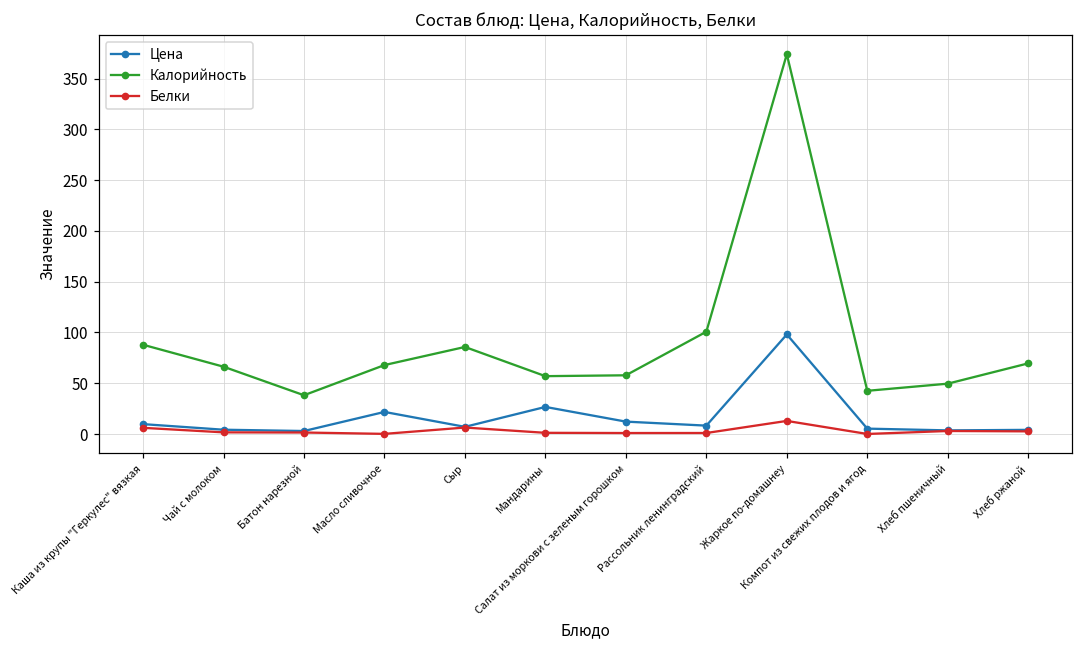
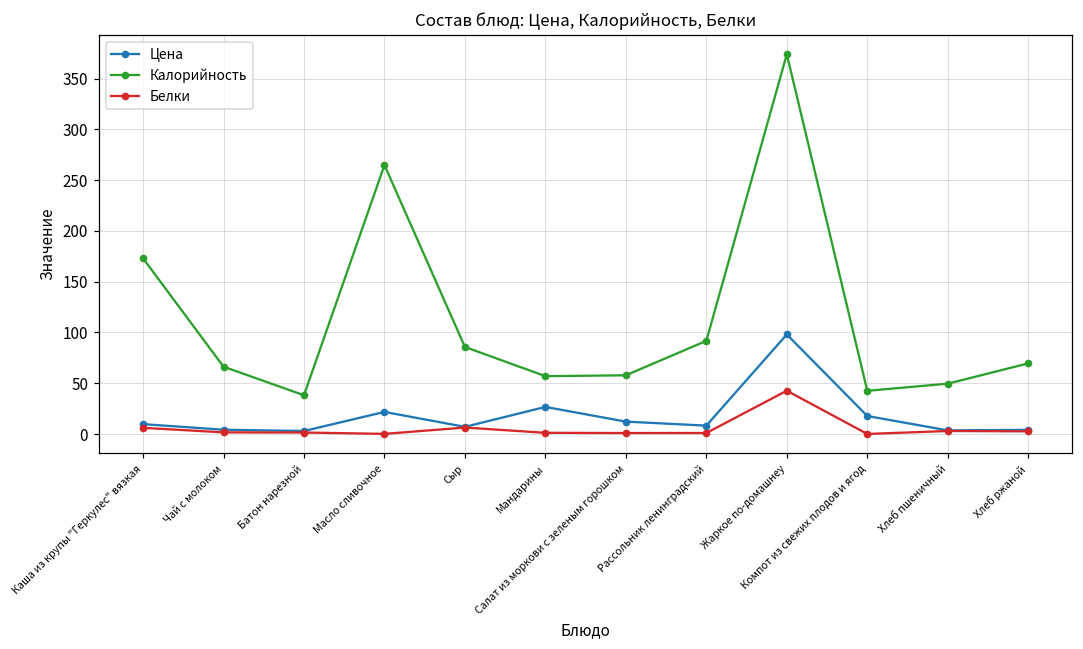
  {
    "Цена": {
      "Каша из крупы \"Геркулес\" вязкая": 10,
      "Масло сливочное": 20,
      "Мандарины": 30,
      "Салат из моркови с зеленым горошком": 10,
      "Рассольник ленинградский": 10,
      "Жаркое по-домашнеу": 100,
-     "Компот из свежих плодов и ягод": 10
+     "Компот из свежих плодов и ягод": 20
    },
    "Калорийность": {
-     "Каша из крупы \"Геркулес\" вязкая": 90,
+     "Каша из крупы \"Геркулес\" вязкая": 170,
      "Чай с молоком": 70,
      "Батон нарезной": 40,
-     "Масло сливочное": 70,
+     "Масло сливочное": 260,
      "Сыр": 90,
      "Мандарины": 60,
      "Салат из моркови с зеленым горошком": 60,
-     "Рассольник ленинградский": 100,
+     "Рассольник ленинградский": 90,
      "Жаркое по-домашнеу": 370,
      "Компот из свежих плодов и ягод": 40,
      "Хлеб пшеничный": 50,
      "Хлеб ржаной": 70
    },
    "Белки": {
      "Каша из крупы \"Геркулес\" вязкая": 10,
      "Масло сливочное": 0,
      "Мандарины": 0,
      "Салат из моркови с зеленым горошком": 0,
      "Рассольник ленинградский": 0,
-     "Жаркое по-домашнеу": 10,
+     "Жаркое по-домашнеу": 40,
      "Компот из свежих плодов и ягод": 0
    }
  }
